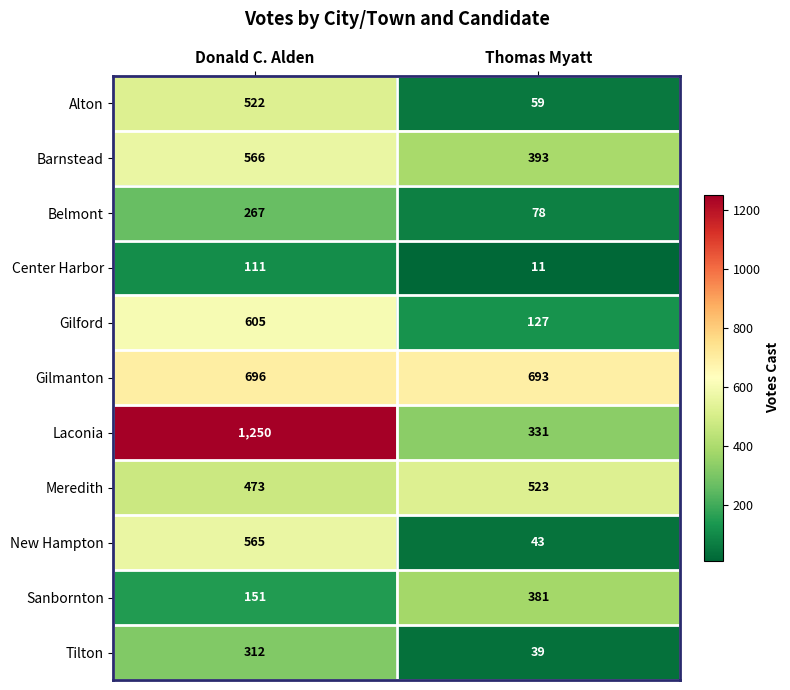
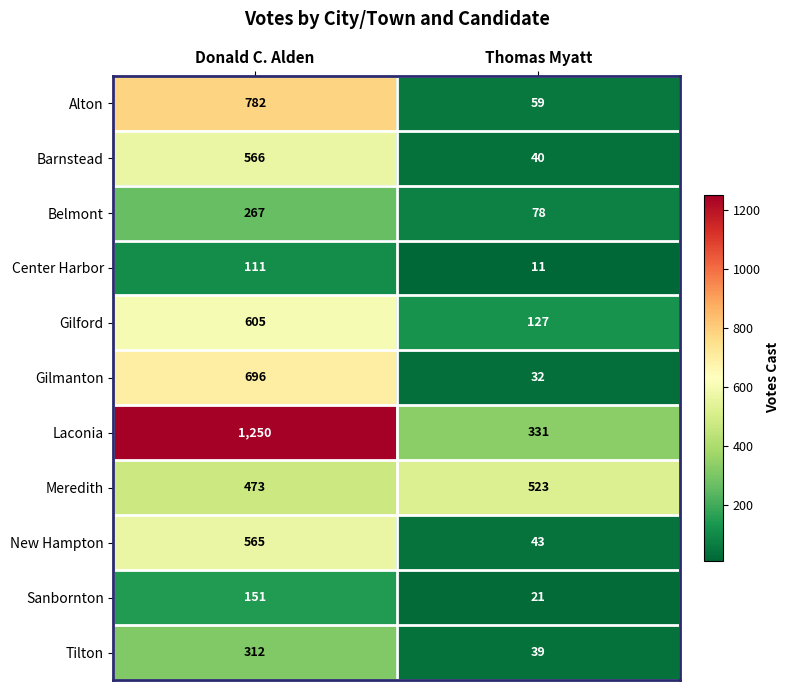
  {
    "Alton": {
-     "Donald C. Alden": "522",
+     "Donald C. Alden": "782",
      "Thomas Myatt": "59"
    },
    "Barnstead": {
      "Donald C. Alden": "566",
-     "Thomas Myatt": "393"
+     "Thomas Myatt": "40"
    },
    "Belmont": {
      "Donald C. Alden": "267",
      "Thomas Myatt": "78"
    },
    "Center Harbor": {
      "Donald C. Alden": "111",
      "Thomas Myatt": "11"
    },
    "Gilford": {
      "Donald C. Alden": "605",
      "Thomas Myatt": "127"
    },
    "Gilmanton": {
      "Donald C. Alden": "696",
-     "Thomas Myatt": "693"
+     "Thomas Myatt": "32"
    },
    "Laconia": {
      "Donald C. Alden": "1,250",
      "Thomas Myatt": "331"
    },
    "Meredith": {
      "Donald C. Alden": "473",
      "Thomas Myatt": "523"
    },
    "New Hampton": {
      "Donald C. Alden": "565",
      "Thomas Myatt": "43"
    },
    "Sanbornton": {
      "Donald C. Alden": "151",
-     "Thomas Myatt": "381"
+     "Thomas Myatt": "21"
    },
    "Tilton": {
      "Donald C. Alden": "312",
      "Thomas Myatt": "39"
    }
  }
